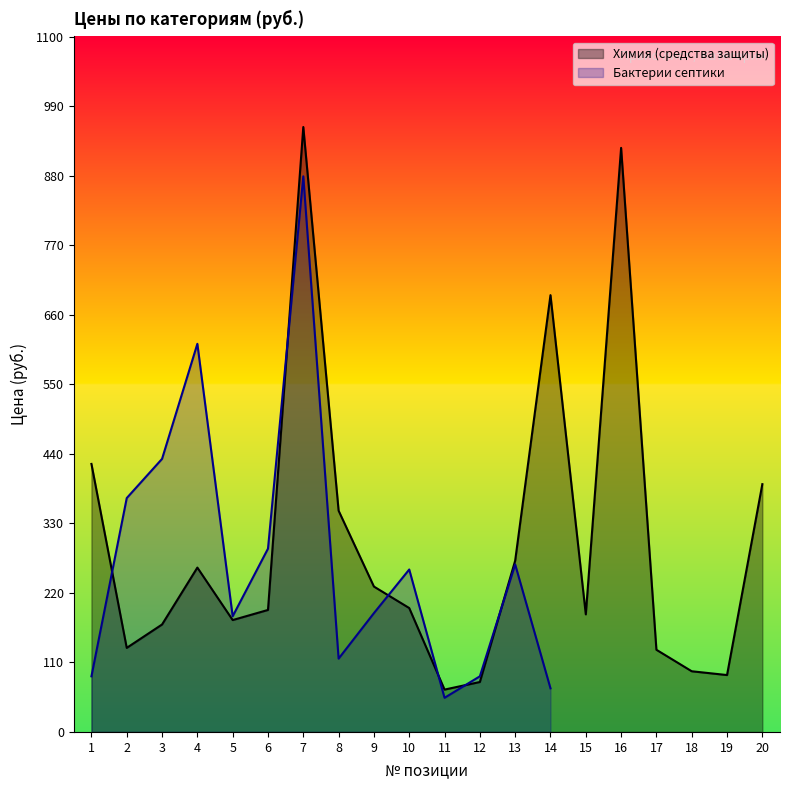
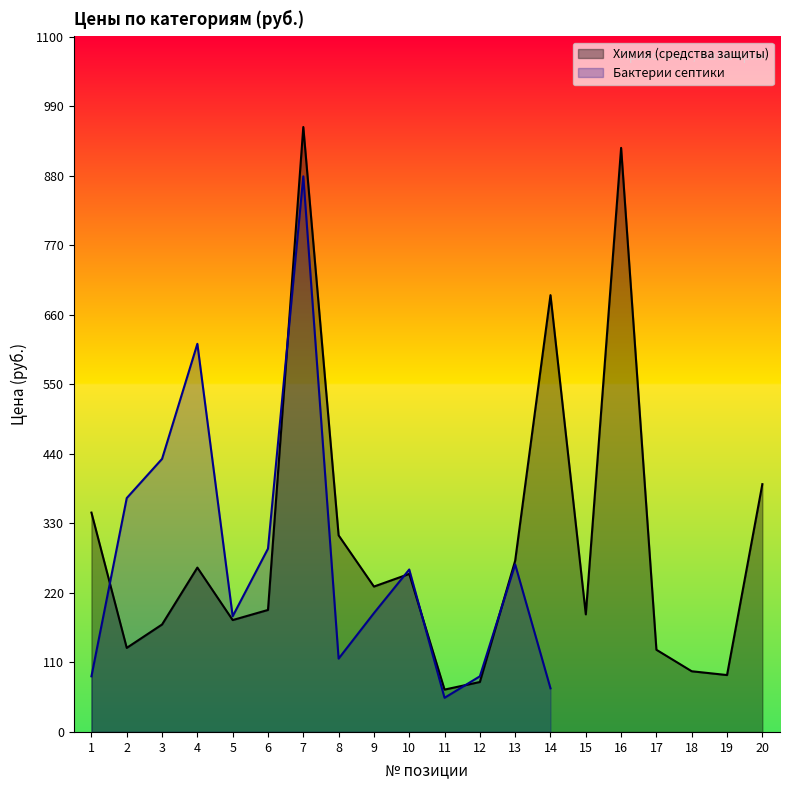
  {
    "Химия (средства защиты)": {
-     "1": 420,
+     "1": 350,
      "2": 130,
      "3": 170,
      "4": 260,
      "5": 180,
      "6": 190,
      "7": 960,
-     "8": 350,
+     "8": 310,
      "9": 230,
-     "10": 200,
+     "10": 250,
      "11": 70,
      "12": 80,
      "13": 270,
      "14": 690,
      "15": 190,
      "16": 920,
      "17": 130,
      "18": 100,
      "19": 90,
      "20": 390
    },
    "Бактерии септики": {
      "1": 90,
      "2": 370,
      "3": 430,
      "4": 610,
      "5": 180,
      "6": 290,
      "7": 880,
      "8": 120,
      "9": 190,
      "10": 260,
      "11": 50,
      "12": 90,
      "13": 270,
      "14": 70
    }
  }
